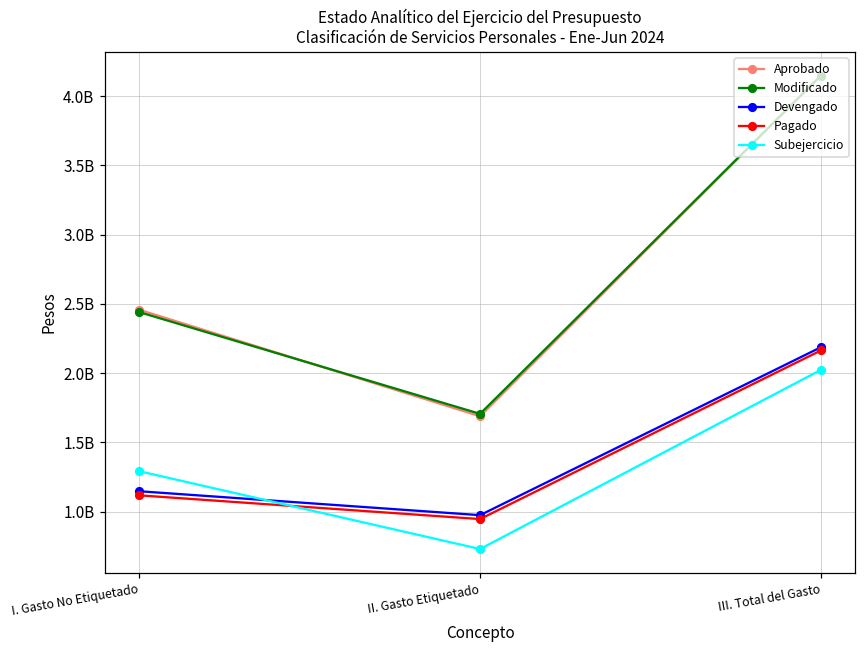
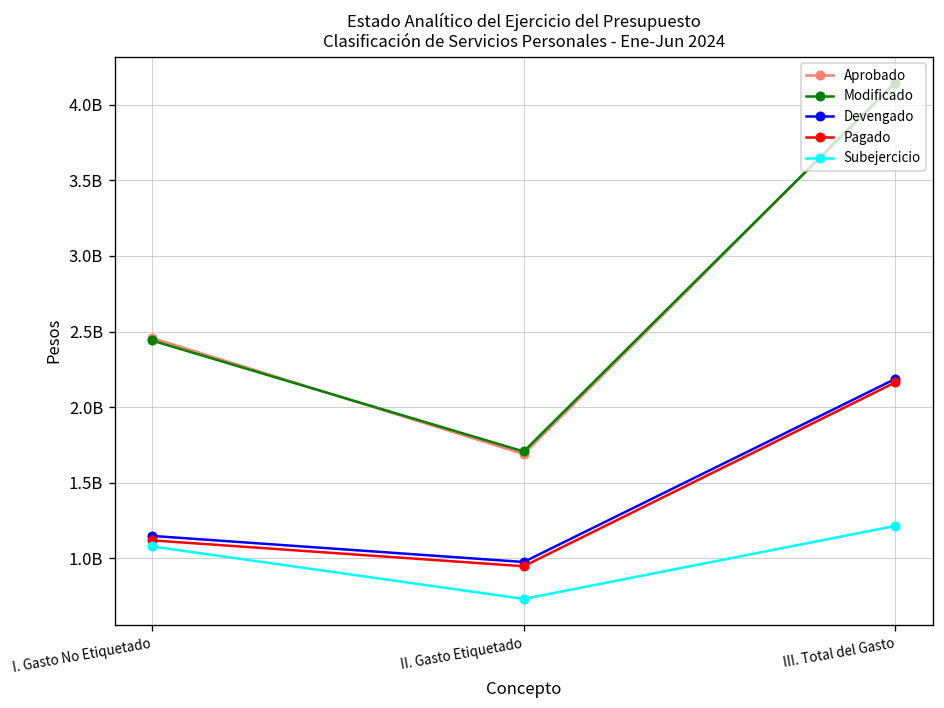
  {
    "Devengado": {
      "I. Gasto No Etiquetado": 1150000000,
      "II. Gasto Etiquetado": 980000000,
      "III. Total del Gasto": 2190000000
    },
    "Pagado": {
      "I. Gasto No Etiquetado": 1120000000,
      "II. Gasto Etiquetado": 950000000,
      "III. Total del Gasto": 2160000000
    },
    "Subejercicio": {
-     "I. Gasto No Etiquetado": 1290000000,
+     "I. Gasto No Etiquetado": 1080000000,
      "II. Gasto Etiquetado": 730000000,
-     "III. Total del Gasto": 2020000000
+     "III. Total del Gasto": 1210000000
    }
  }
